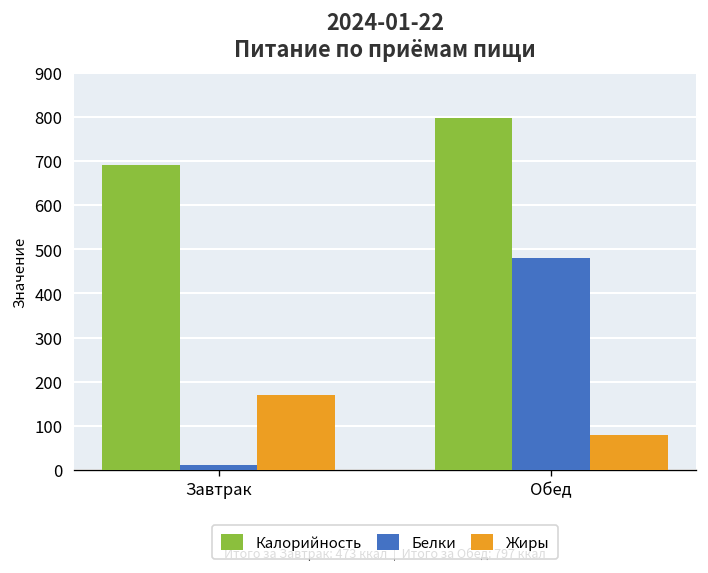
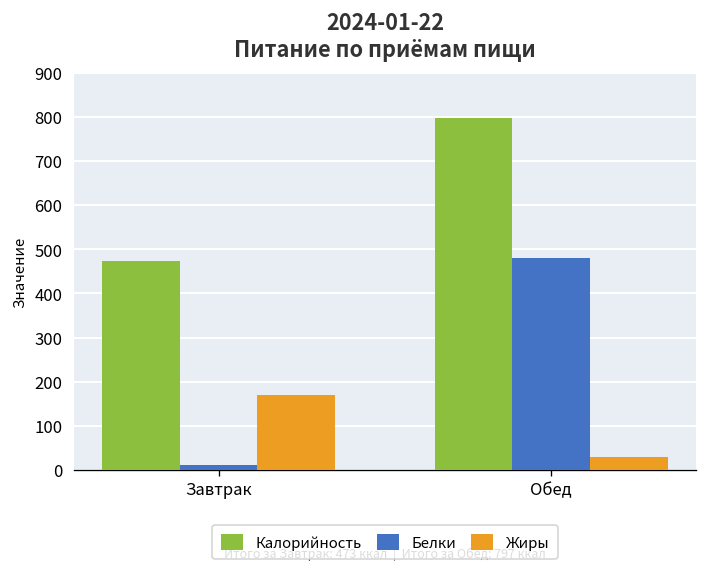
  {
    "Калорийность": {
-     "Завтрак": 690,
+     "Завтрак": 470,
      "Обед": 800
    },
    "Белки": {
      "Завтрак": 10,
      "Обед": 480
    },
    "Жиры": {
      "Завтрак": 170,
-     "Обед": 80
+     "Обед": 30
    }
  }
